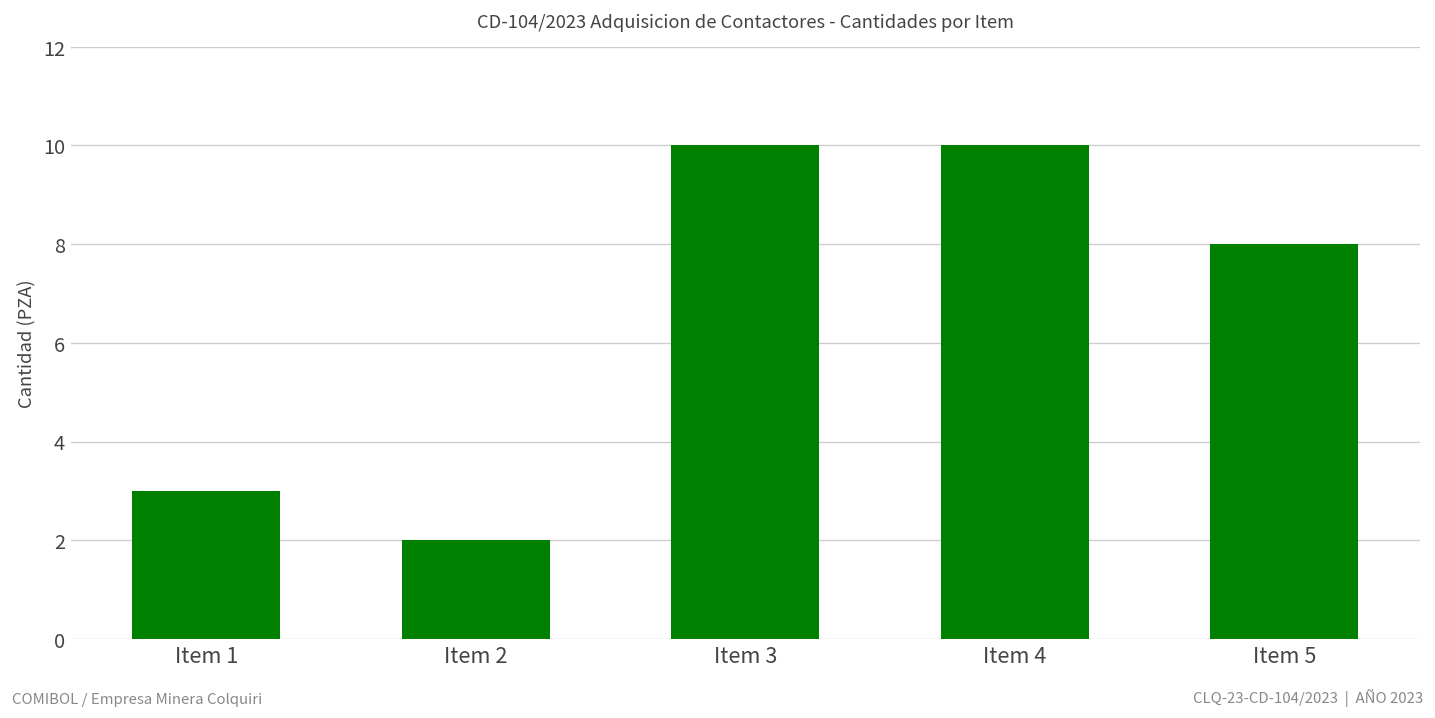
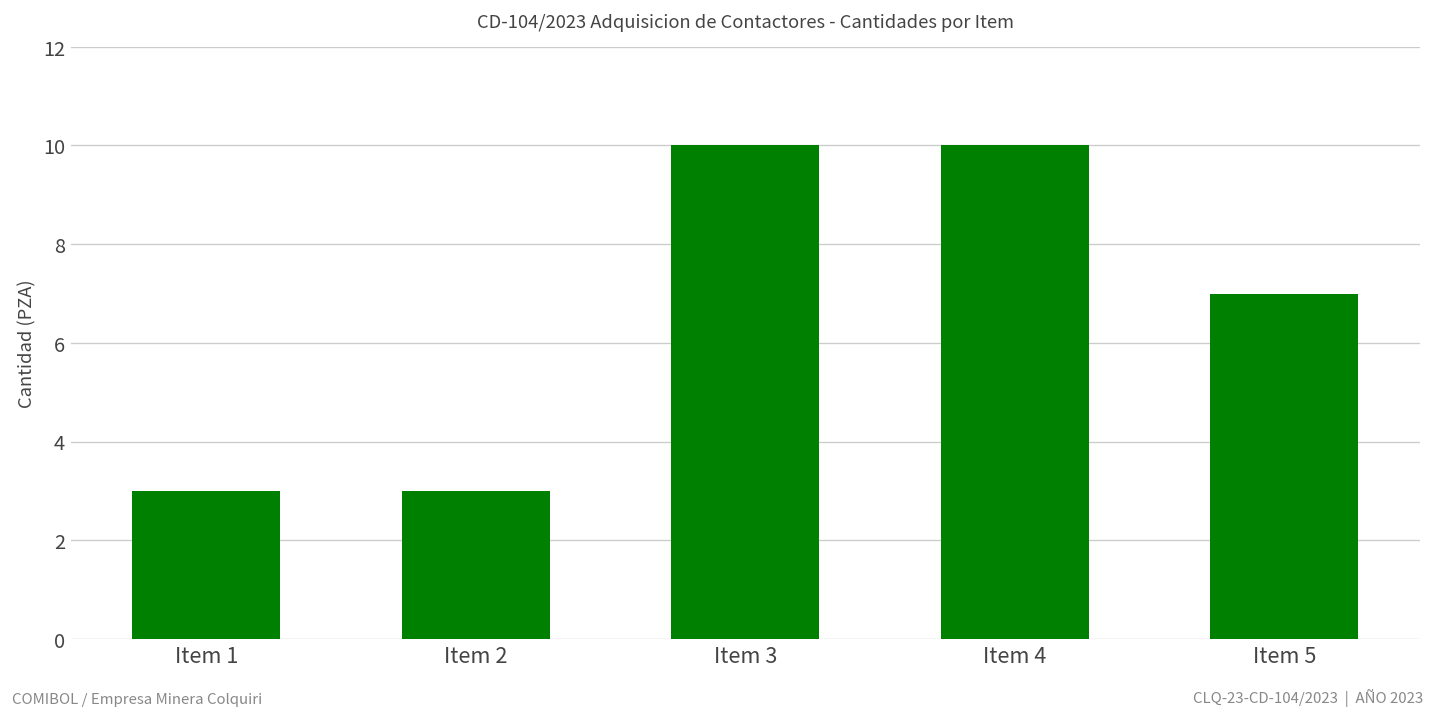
  {
    "Item 1": 3,
-   "Item 2": 2,
+   "Item 2": 3,
    "Item 3": 10,
    "Item 4": 10,
-   "Item 5": 8
+   "Item 5": 7
  }
